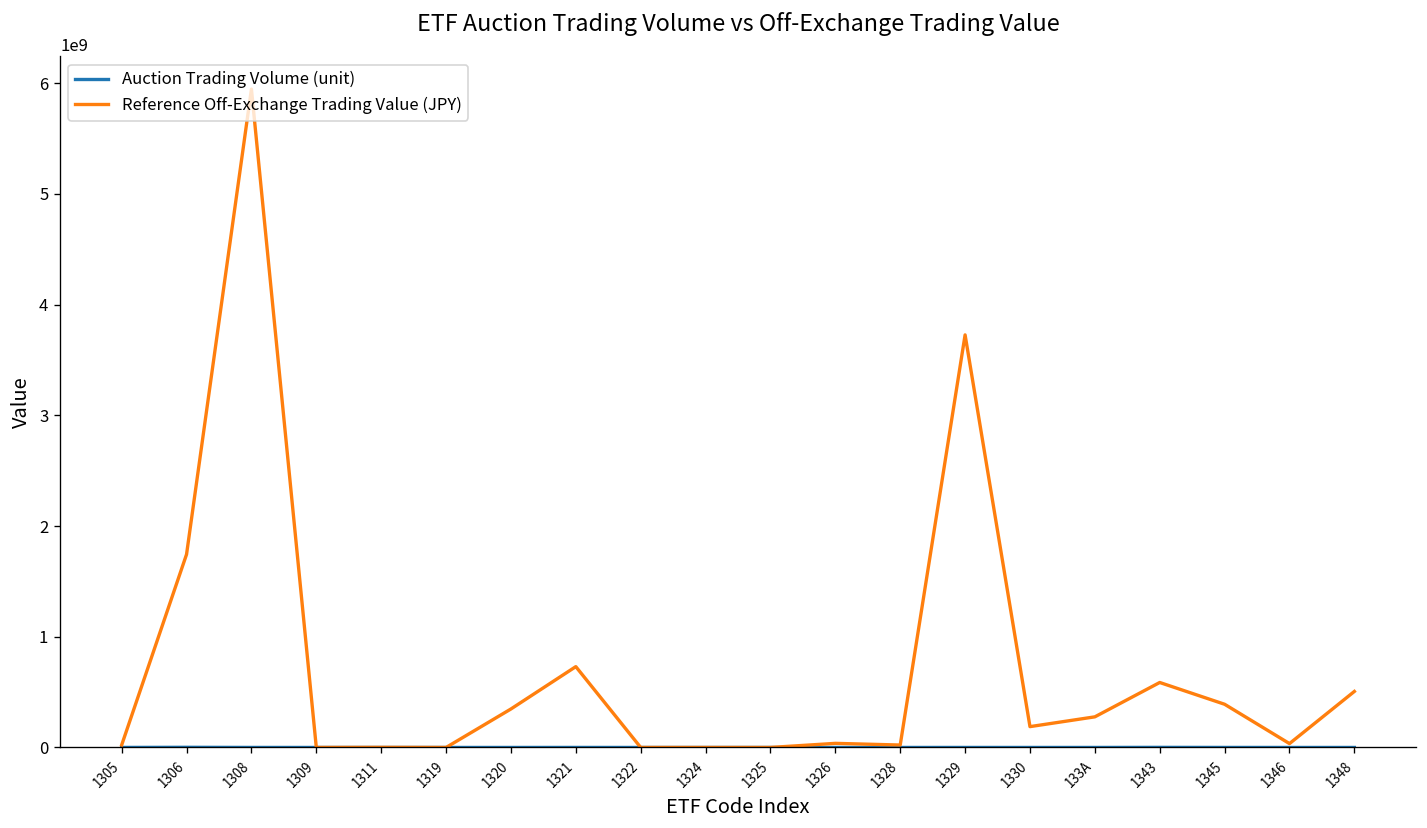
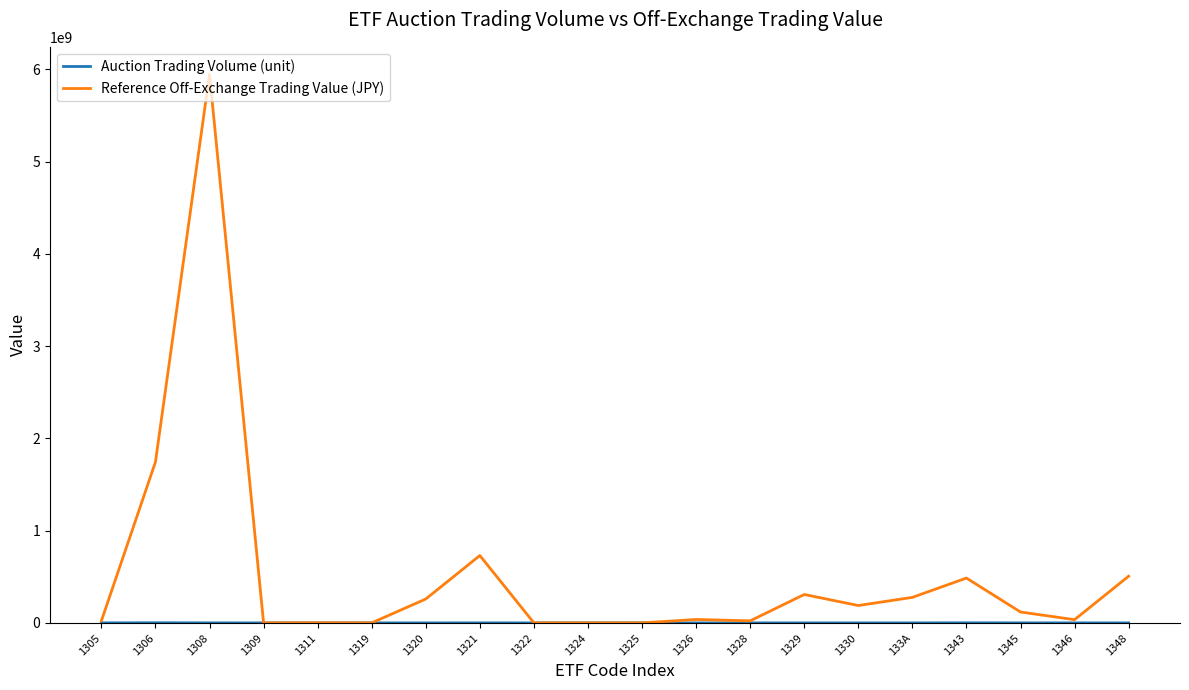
  {
    "Auction Trading Volume (unit)": {
      "1306": 0,
      "1308": 0,
      "1320": 0,
      "1321": 0,
      "1326": 0,
      "1329": 0,
      "1330": 0,
      "133A": 0,
      "1343": 0,
      "1345": 0,
      "1346": 0,
      "1348": 0
    },
    "Reference Off-Exchange Trading Value (JPY)": {
      "1306": 1700000000,
-     "1320": 350000000,
+     "1320": 260000000,
      "1321": 700000000,
      "1326": 0,
-     "1329": 3700000000,
+     "1329": 300000000,
      "1330": 200000000,
      "133A": 300000000,
-     "1343": 600000000,
-     "1345": 400000000,
+     "1343": 500000000,
+     "1345": 100000000,
      "1346": 0,
      "1348": 500000000
    }
  }
